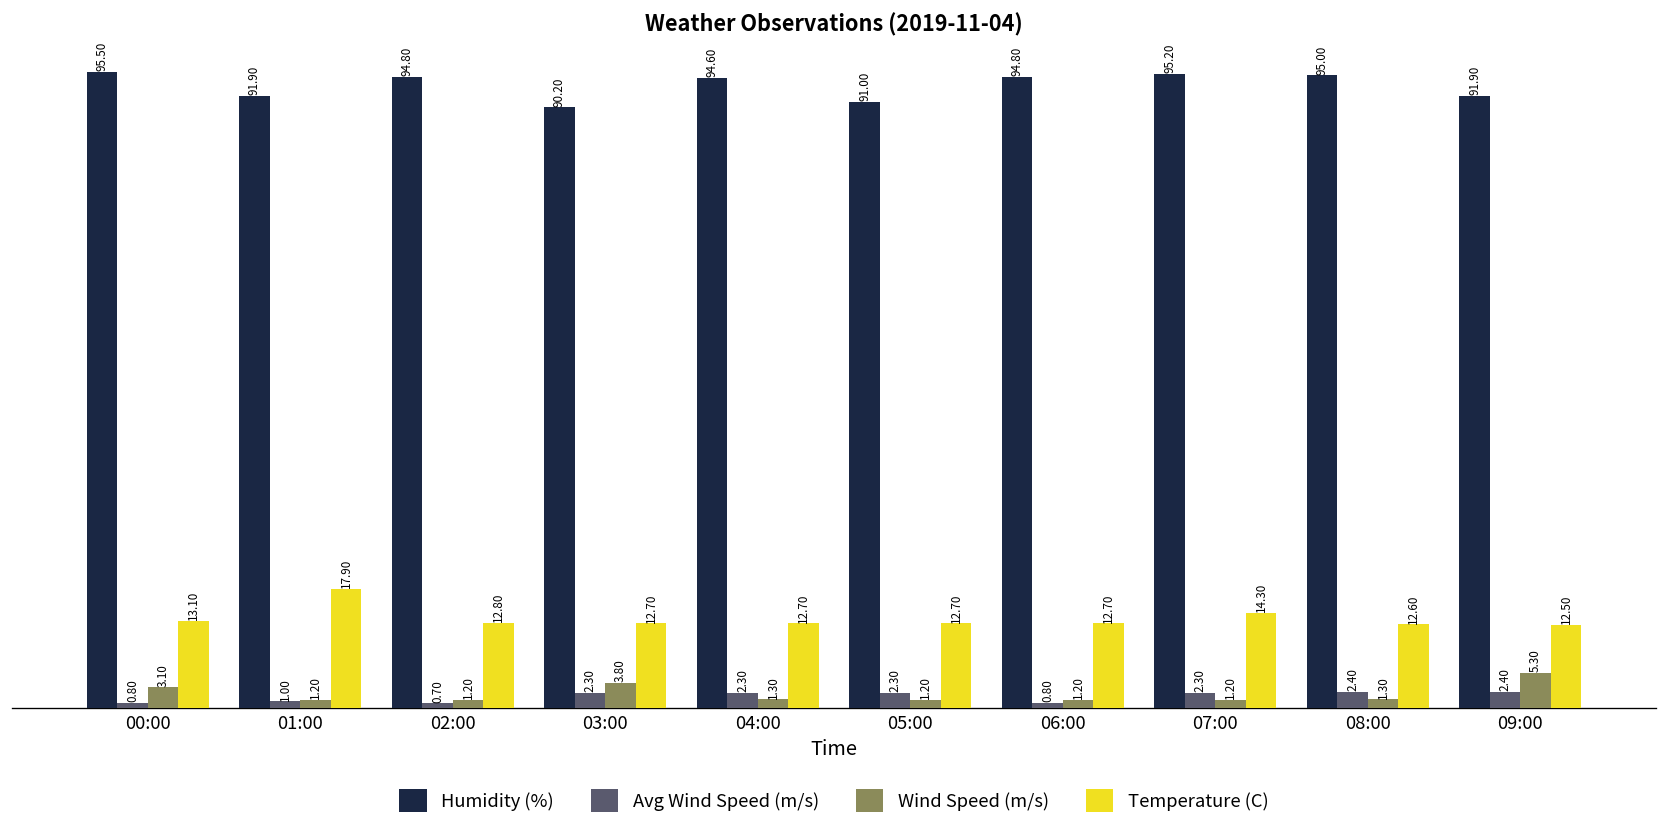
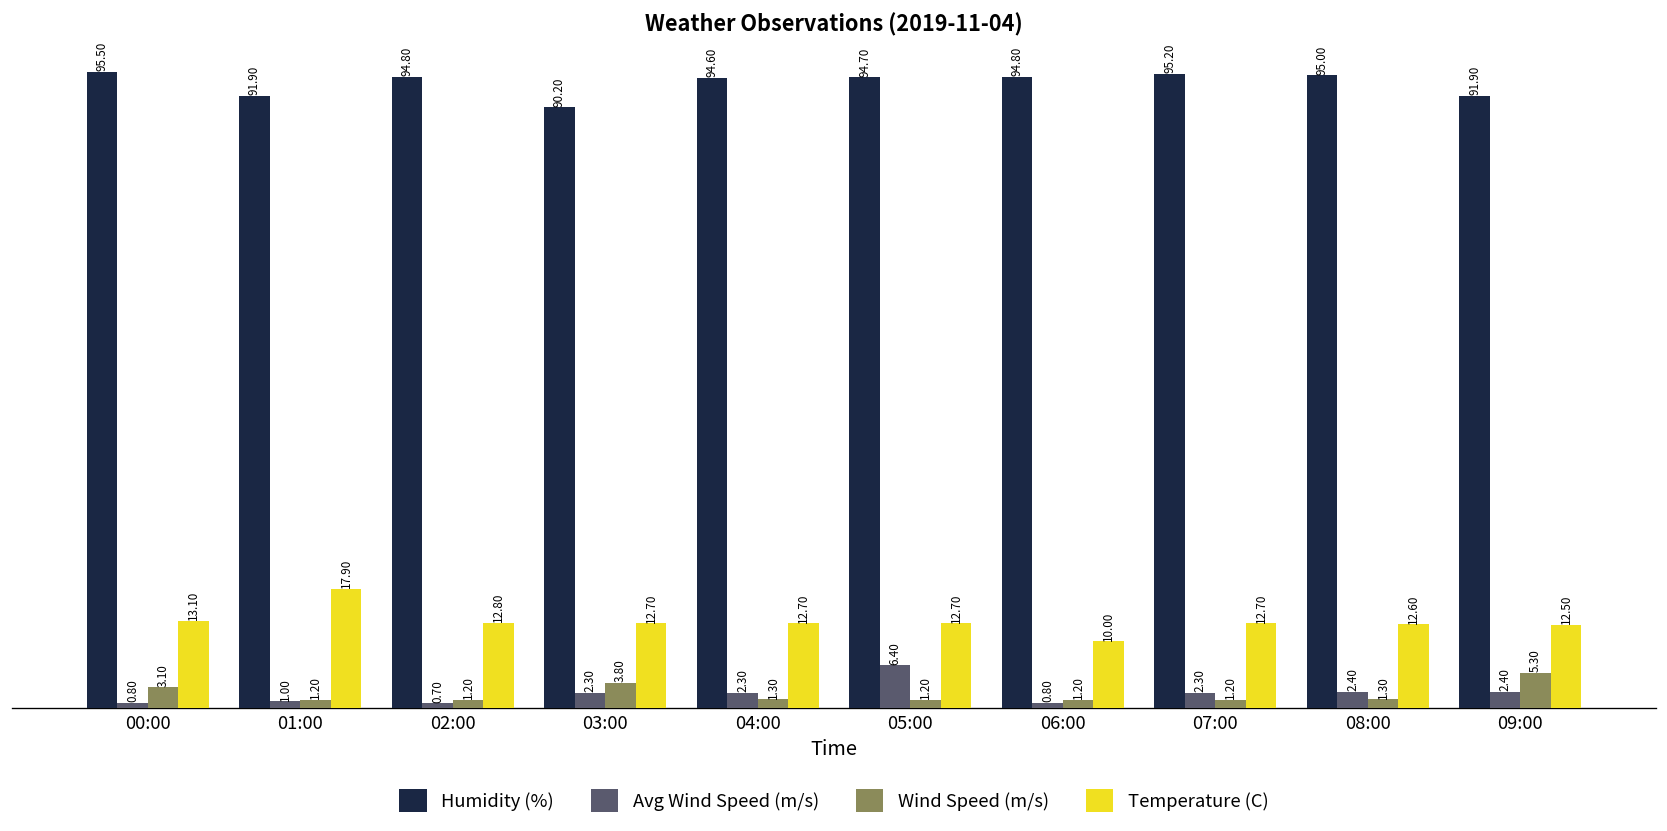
  {
    "Humidity (%)": {
      "00:00": 95.50,
      "01:00": 91.90,
      "02:00": 94.80,
      "03:00": 90.20,
      "04:00": 94.60,
-     "05:00": 91.00,
+     "05:00": 94.70,
      "06:00": 94.80,
      "07:00": 95.20,
      "08:00": 95.00,
      "09:00": 91.90
    },
    "Avg Wind Speed (m/s)": {
      "00:00": 0.80,
      "01:00": 1.00,
      "02:00": 0.70,
      "03:00": 2.30,
      "04:00": 2.30,
-     "05:00": 2.30,
+     "05:00": 6.40,
      "06:00": 0.80,
      "07:00": 2.30,
      "08:00": 2.40,
      "09:00": 2.40
    },
    "Wind Speed (m/s)": {
      "00:00": 3.10,
      "01:00": 1.20,
      "02:00": 1.20,
      "03:00": 3.80,
      "04:00": 1.30,
      "05:00": 1.20,
      "06:00": 1.20,
      "07:00": 1.20,
      "08:00": 1.30,
      "09:00": 5.30
    },
    "Temperature (C)": {
      "00:00": 13.10,
      "01:00": 17.90,
      "02:00": 12.80,
      "03:00": 12.70,
      "04:00": 12.70,
      "05:00": 12.70,
-     "06:00": 12.70,
-     "07:00": 14.30,
+     "06:00": 10.00,
+     "07:00": 12.70,
      "08:00": 12.60,
      "09:00": 12.50
    }
  }
